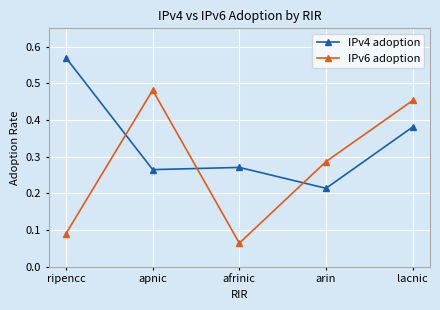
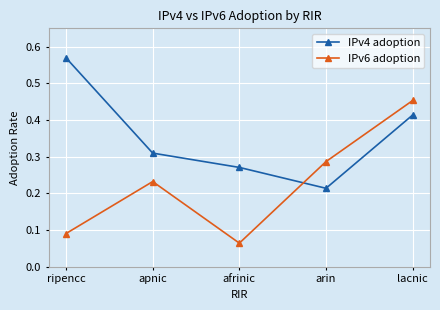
  {
    "IPv4 adoption": {
      "ripencc": 0.57,
-     "apnic": 0.26,
+     "apnic": 0.31,
      "afrinic": 0.27,
      "arin": 0.21,
-     "lacnic": 0.38
+     "lacnic": 0.41
    },
    "IPv6 adoption": {
      "ripencc": 0.09,
-     "apnic": 0.48,
+     "apnic": 0.23,
      "afrinic": 0.06,
      "arin": 0.29,
      "lacnic": 0.45
    }
  }
